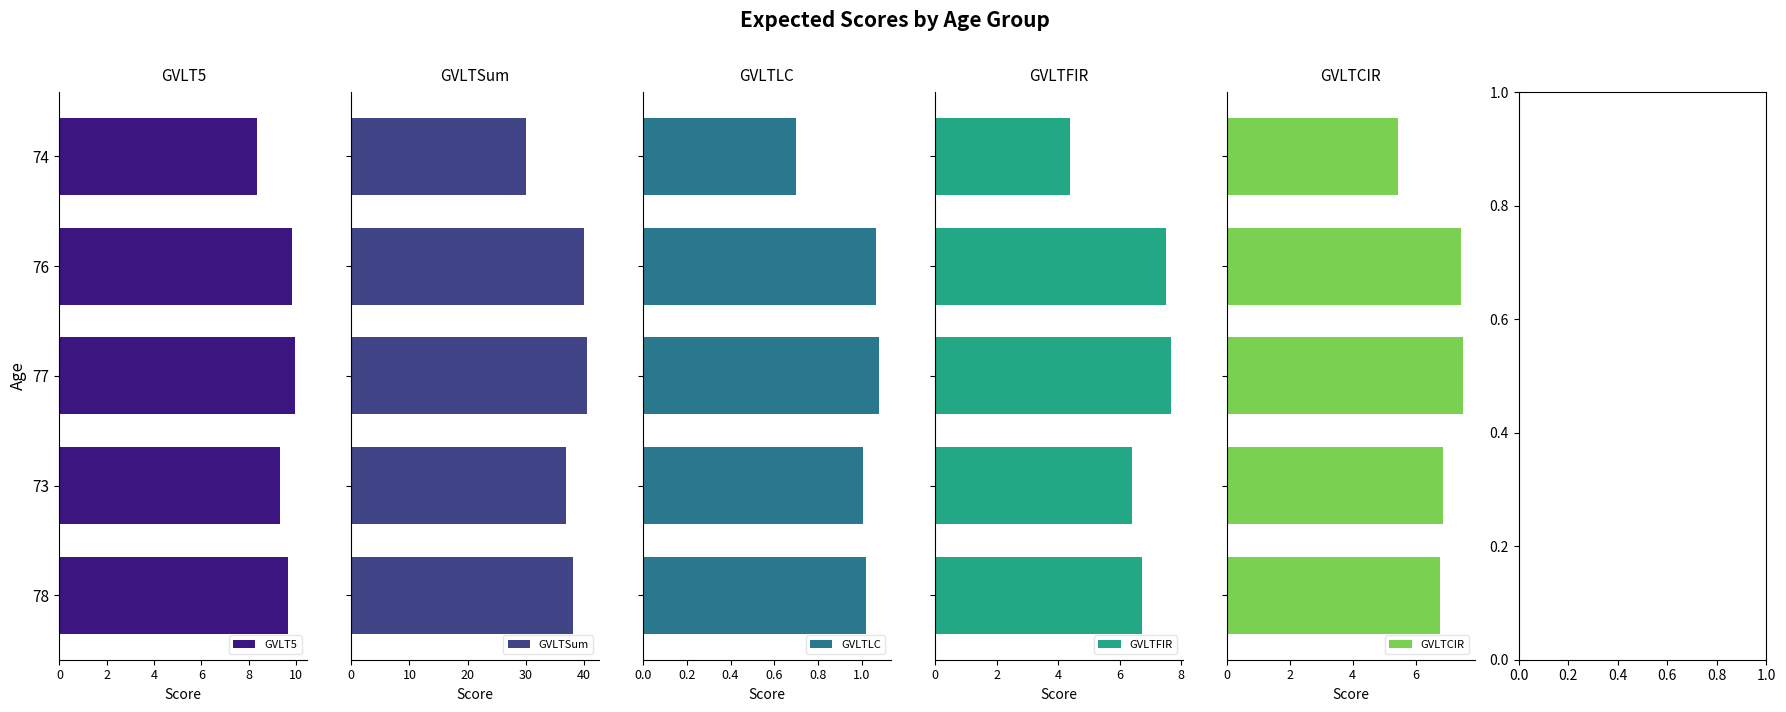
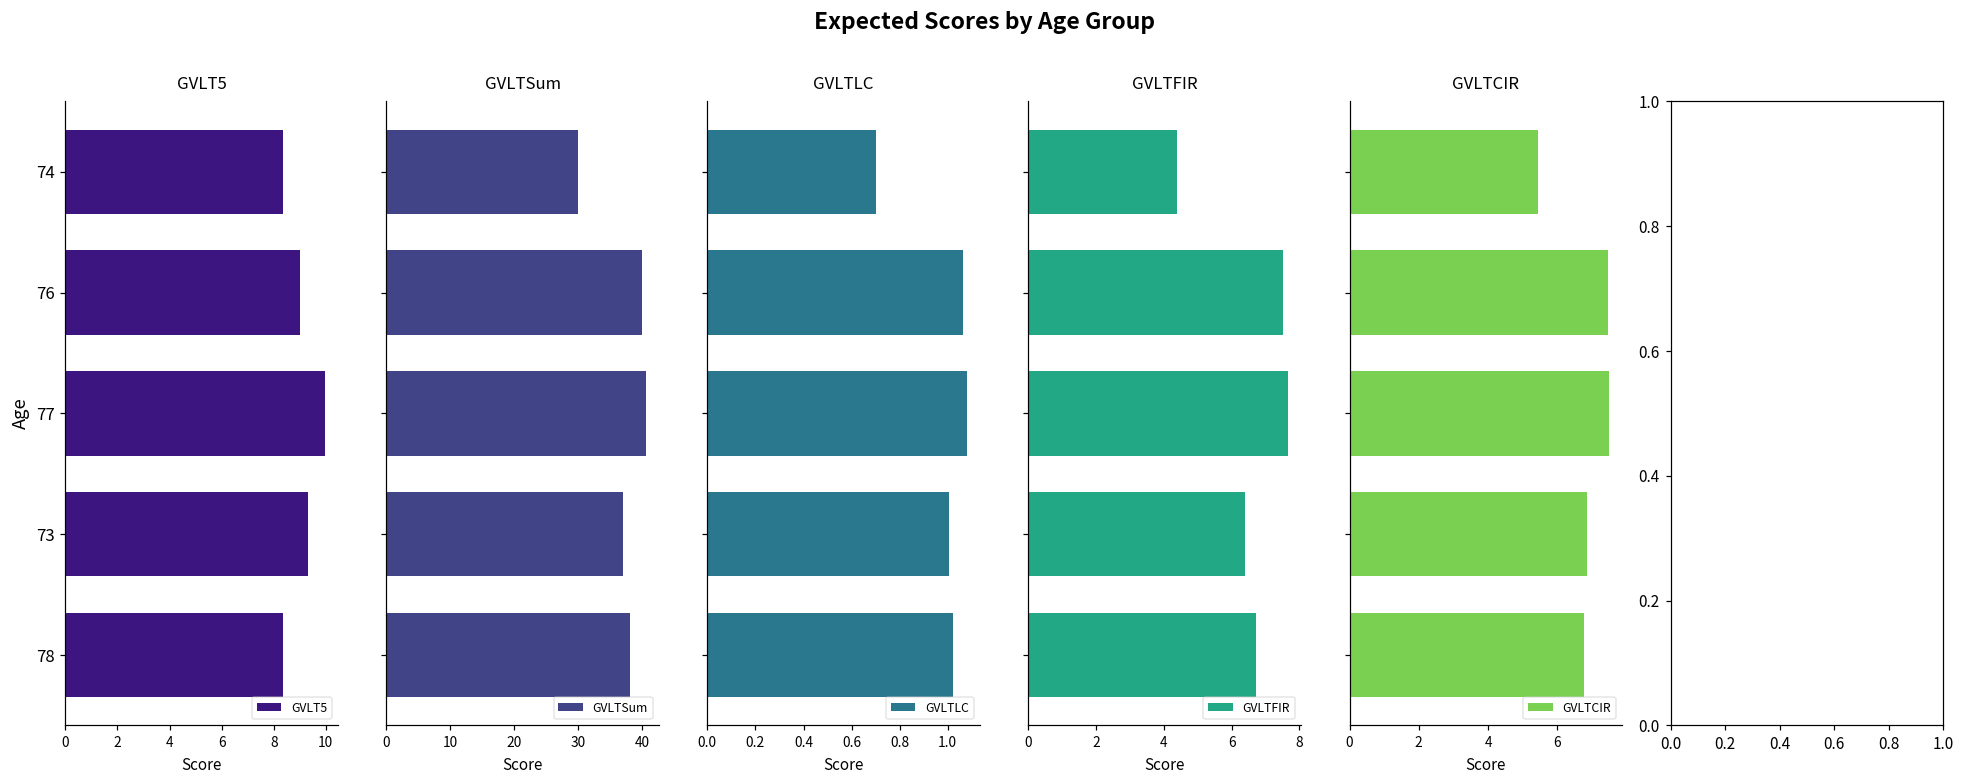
  {
    "GVLT5": {
      "74": 8.4,
-     "76": 9.8,
+     "76": 9.0,
      "77": 10.0,
      "73": 9.3,
-     "78": 9.6
+     "78": 8.4
    }
  }
